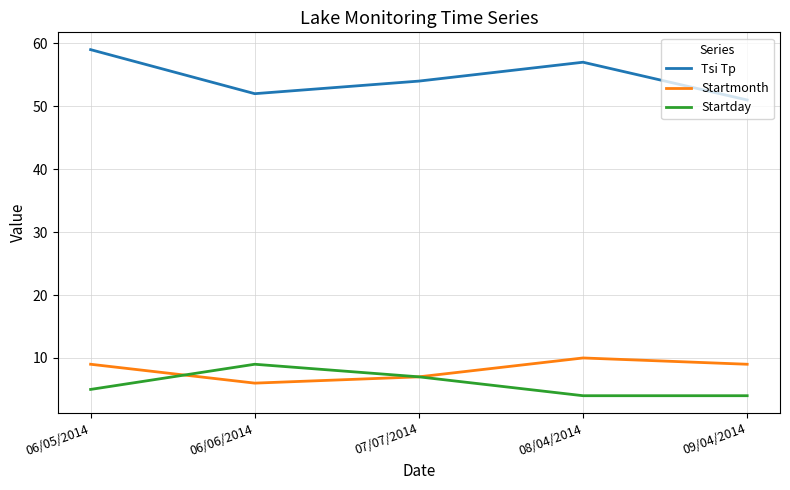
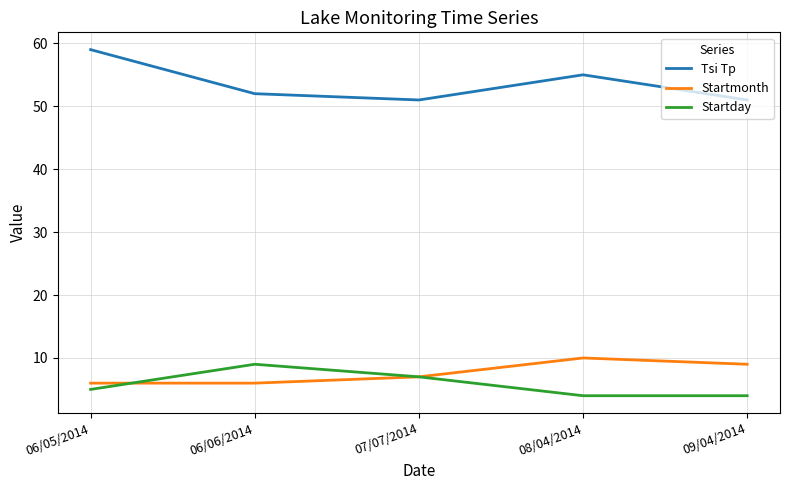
  {
    "Tsi Tp": {
      "06/05/2014": 59,
      "06/06/2014": 52,
-     "07/07/2014": 54,
-     "08/04/2014": 57
+     "07/07/2014": 51,
+     "08/04/2014": 55
    },
    "Startmonth": {
-     "06/05/2014": 9,
+     "06/05/2014": 6,
      "06/06/2014": 6,
      "08/04/2014": 10,
      "09/04/2014": 9
    },
    "Startday": {
      "06/05/2014": 5,
      "06/06/2014": 9,
      "08/04/2014": 4,
      "09/04/2014": 4
    }
  }
